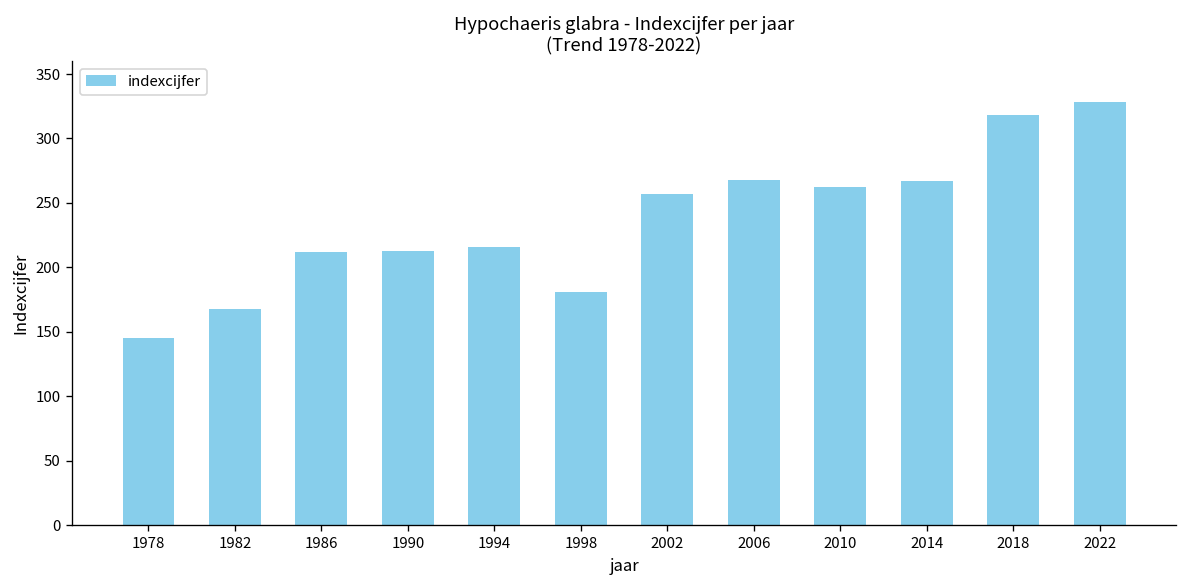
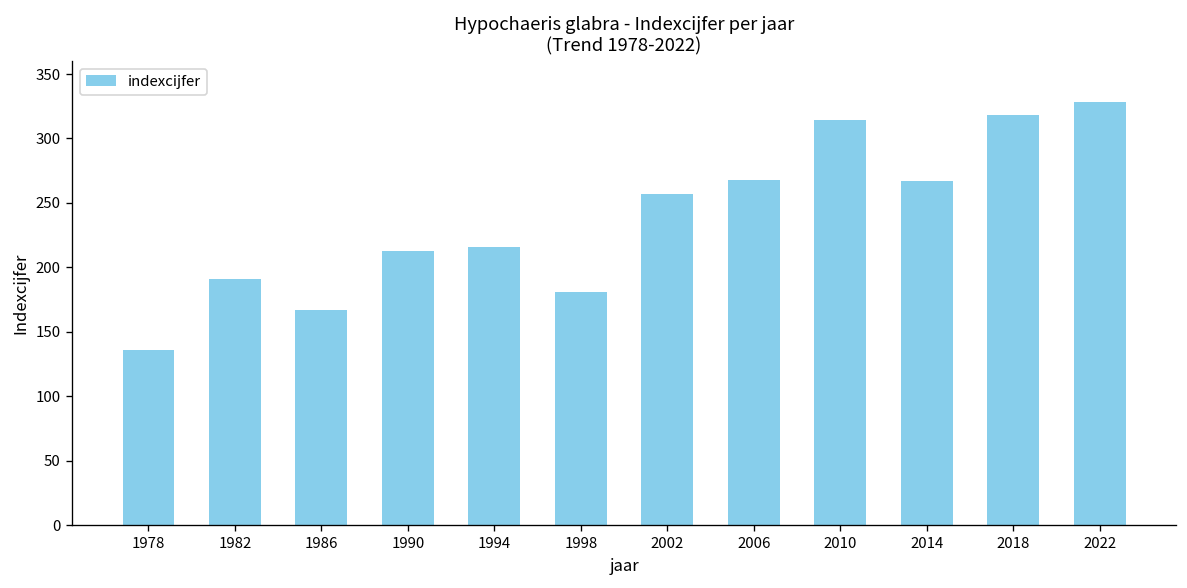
  {
-   "1978": 145,
-   "1982": 168,
-   "1986": 212,
+   "1978": 136,
+   "1982": 191,
+   "1986": 167,
    "1990": 213,
    "1994": 216,
    "1998": 181,
    "2002": 257,
    "2006": 268,
-   "2010": 262,
+   "2010": 314,
    "2014": 267,
    "2018": 318,
    "2022": 328
  }
